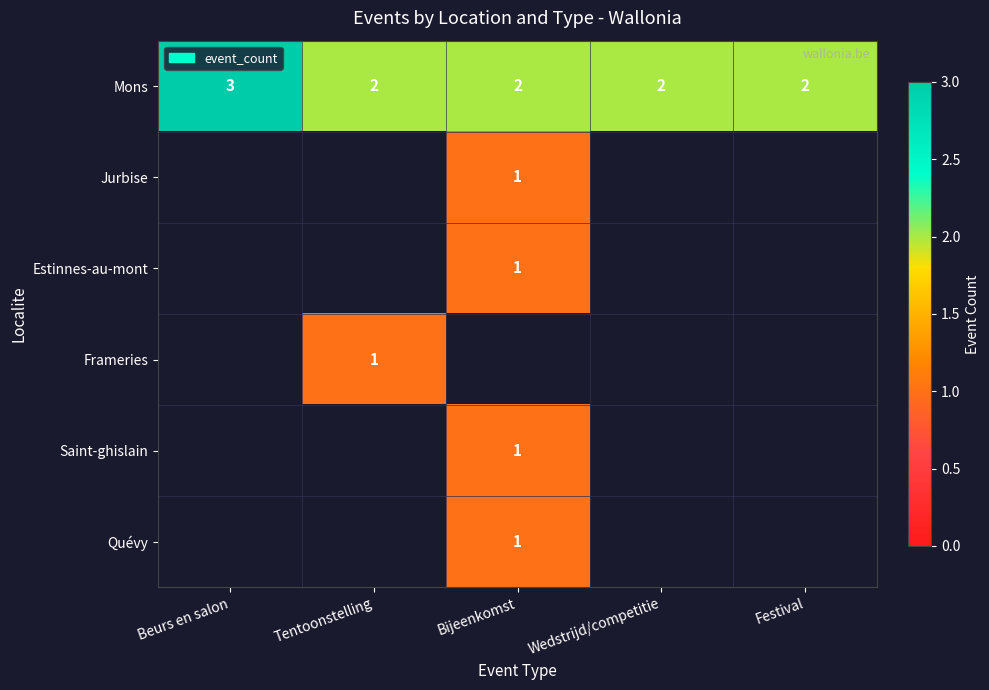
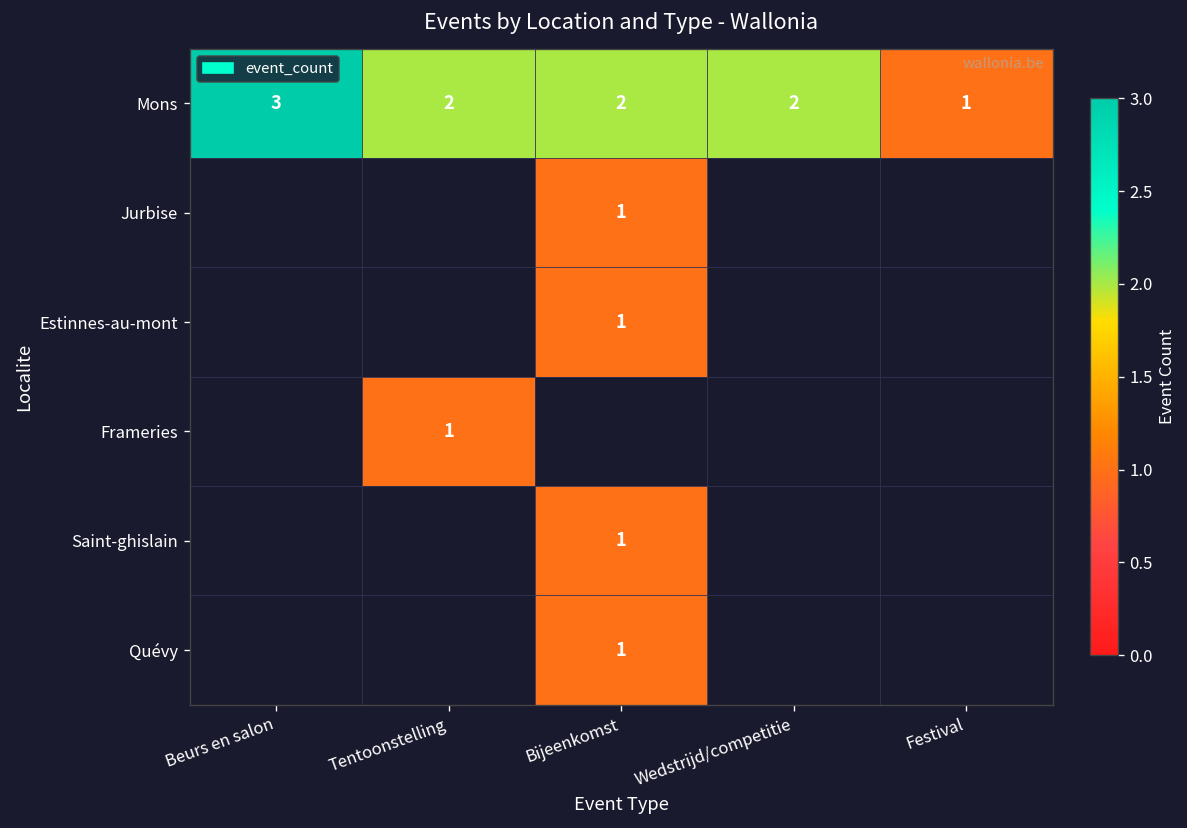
  {
    "Mons": {
      "Beurs en salon": 3,
      "Tentoonstelling": 2,
      "Bijeenkomst": 2,
      "Wedstrijd/competitie": 2,
-     "Festival": 2
+     "Festival": 1
    },
    "Jurbise": {
      "Bijeenkomst": 1
    },
    "Estinnes-au-mont": {
      "Bijeenkomst": 1
    },
    "Frameries": {
      "Tentoonstelling": 1
    },
    "Saint-ghislain": {
      "Bijeenkomst": 1
    },
    "Quévy": {
      "Bijeenkomst": 1
    }
  }
